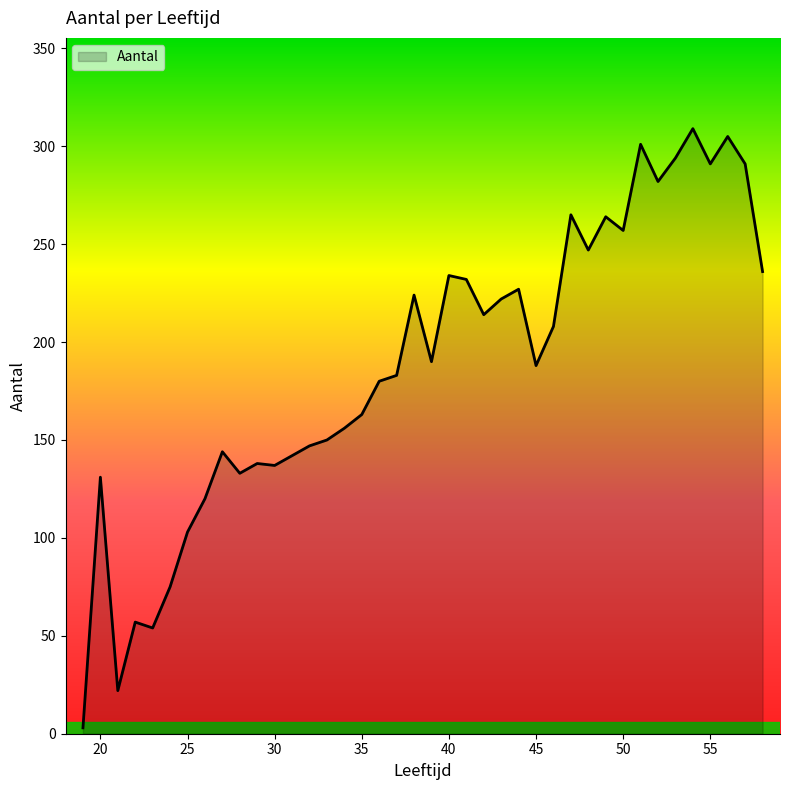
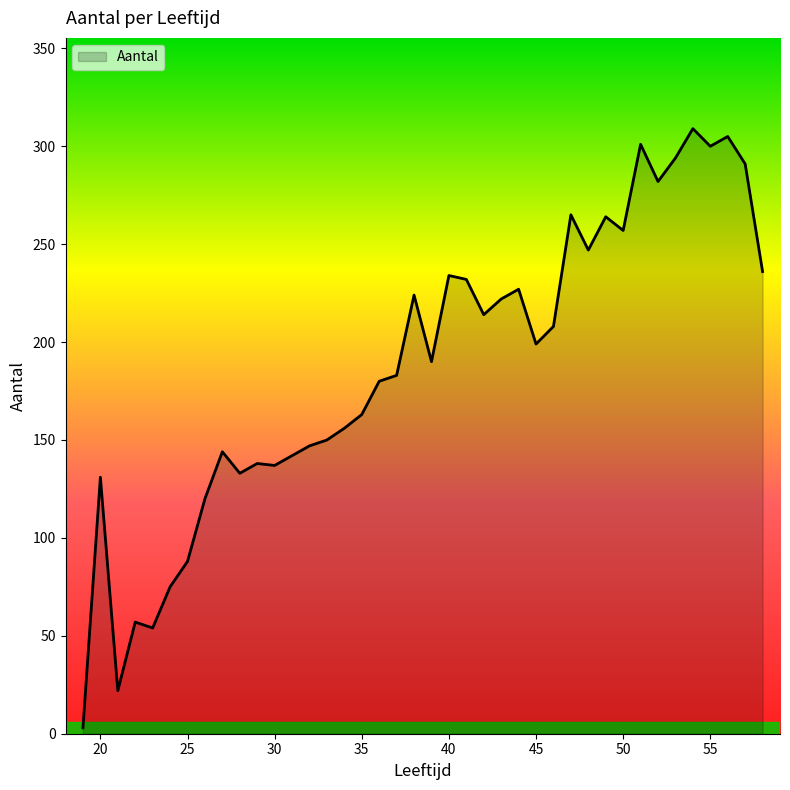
  {
    "20": 131,
-   "25": 103,
+   "25": 88,
    "30": 137,
    "35": 163,
    "40": 234,
-   "45": 188,
+   "45": 199,
    "50": 257,
-   "55": 291
+   "55": 300
  }
